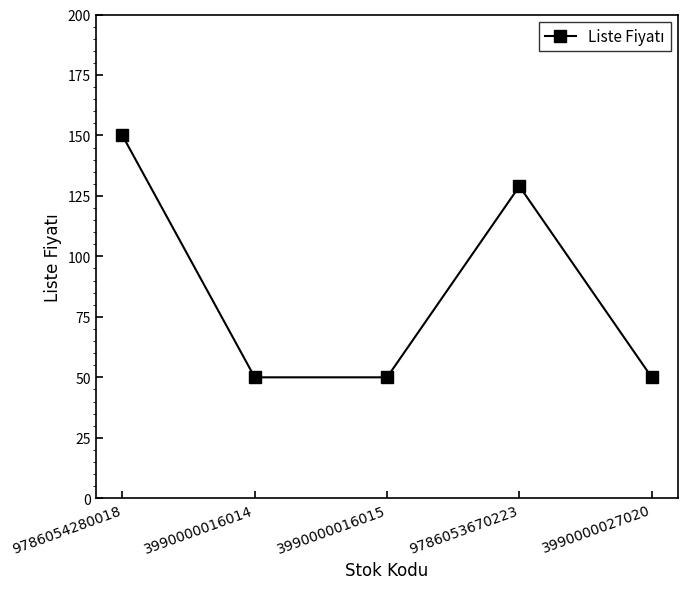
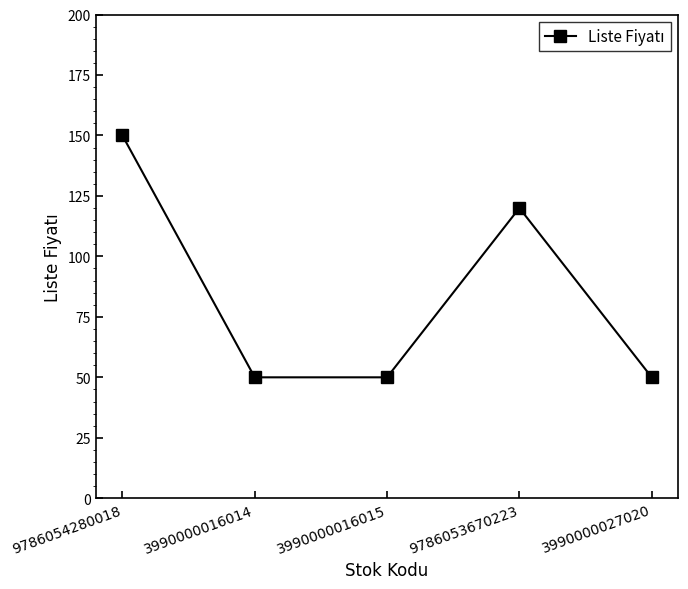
  {
    "9786054280018": 150,
    "3990000016014": 50,
    "3990000016015": 50,
-   "9786053670223": 129,
+   "9786053670223": 120,
    "3990000027020": 50
  }
